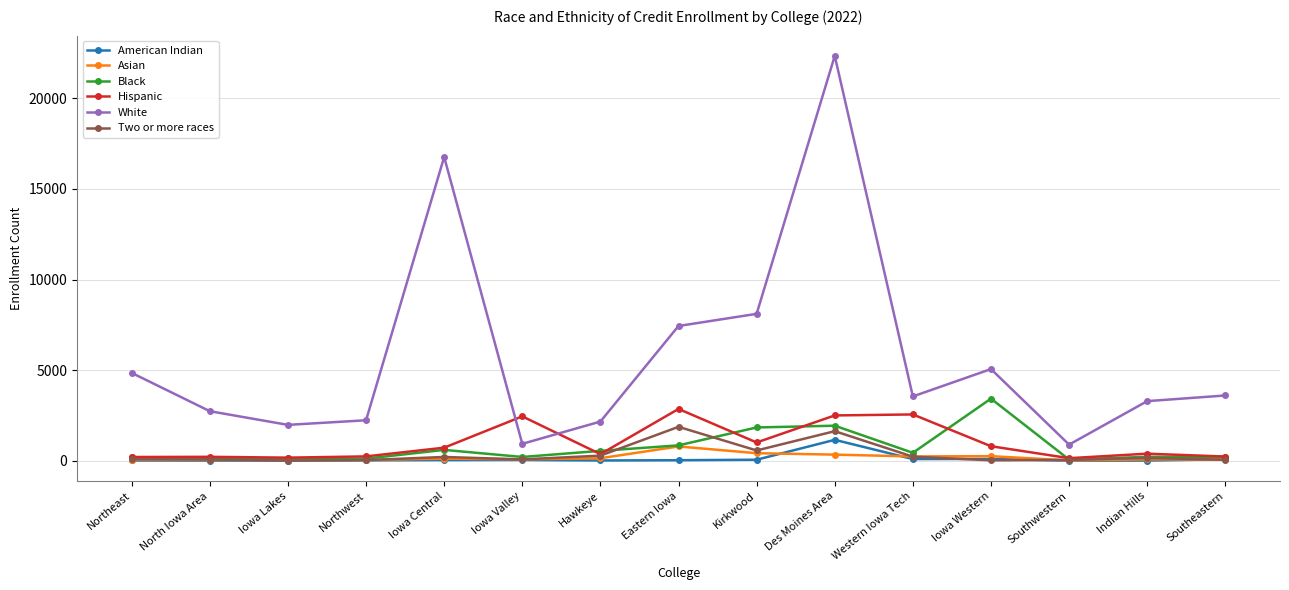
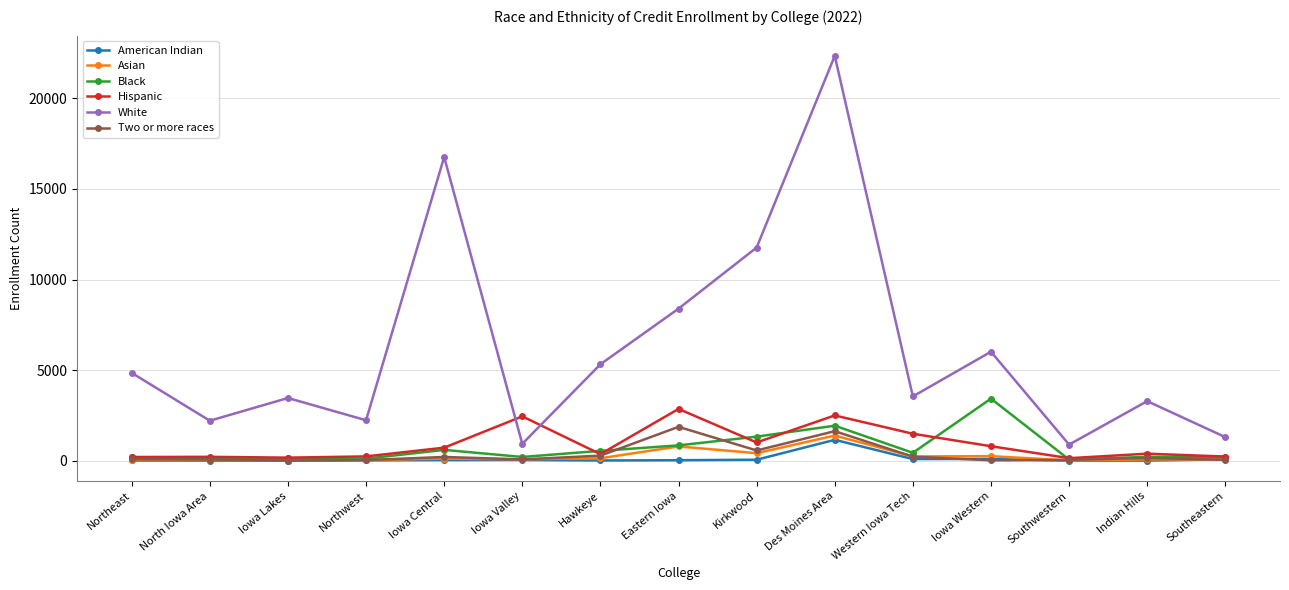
  {
    "American Indian": {
      "Eastern Iowa": 0,
      "Kirkwood": 100,
      "Des Moines Area": 1200
    },
    "Asian": {
      "Kirkwood": 400,
-     "Des Moines Area": 300,
+     "Des Moines Area": 1400,
      "Iowa Western": 300
    },
    "Black": {
      "Hawkeye": 500,
-     "Kirkwood": 1800,
+     "Kirkwood": 1300,
      "Des Moines Area": 1900,
      "Western Iowa Tech": 400,
      "Iowa Western": 3400
    },
    "Hispanic": {
      "Iowa Valley": 2400,
      "Eastern Iowa": 2900,
      "Kirkwood": 1000,
      "Des Moines Area": 2500,
-     "Western Iowa Tech": 2600,
+     "Western Iowa Tech": 1500,
      "Iowa Western": 800,
      "Indian Hills": 400
    },
    "White": {
      "Northeast": 4800,
-     "North Iowa Area": 2700,
-     "Iowa Lakes": 2000,
+     "North Iowa Area": 2200,
+     "Iowa Lakes": 3500,
      "Northwest": 2200,
      "Iowa Central": 16800,
      "Iowa Valley": 900,
-     "Hawkeye": 2200,
-     "Eastern Iowa": 7400,
-     "Kirkwood": 8100,
+     "Hawkeye": 5300,
+     "Eastern Iowa": 8400,
+     "Kirkwood": 11800,
      "Des Moines Area": 22300,
      "Western Iowa Tech": 3500,
-     "Iowa Western": 5100,
+     "Iowa Western": 6000,
      "Southwestern": 900,
      "Indian Hills": 3300,
-     "Southeastern": 3600
+     "Southeastern": 1300
    },
    "Two or more races": {
      "Eastern Iowa": 1900,
      "Kirkwood": 600,
      "Des Moines Area": 1600
    }
  }
